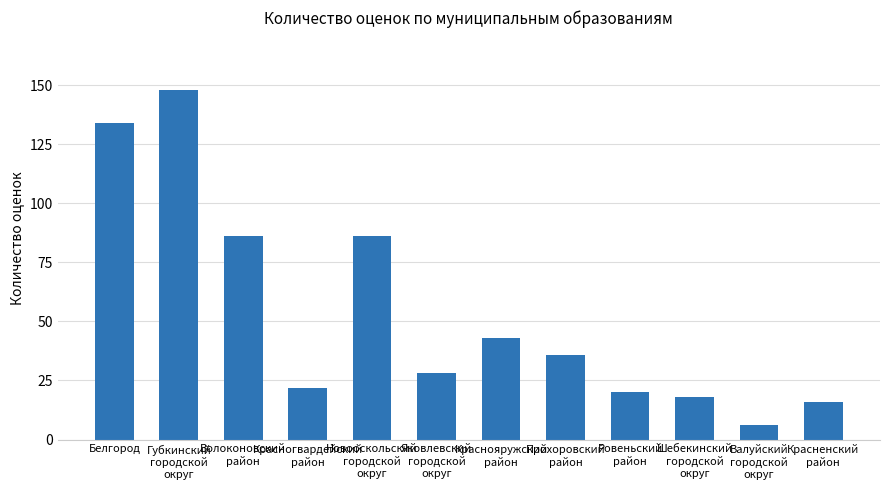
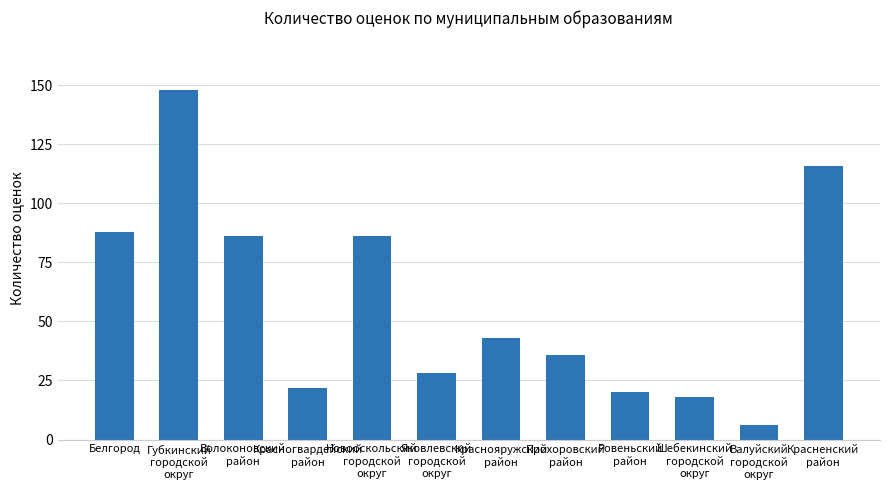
  {
-   "Белгород": 134,
+   "Белгород": 88,
    "Губкинский городской округ": 148,
    "Ровеньский район": 20,
    "Шебекинский городской округ": 18,
    "Валуйский городской округ": 6,
-   "Красненский район": 16
+   "Красненский район": 116
  }
